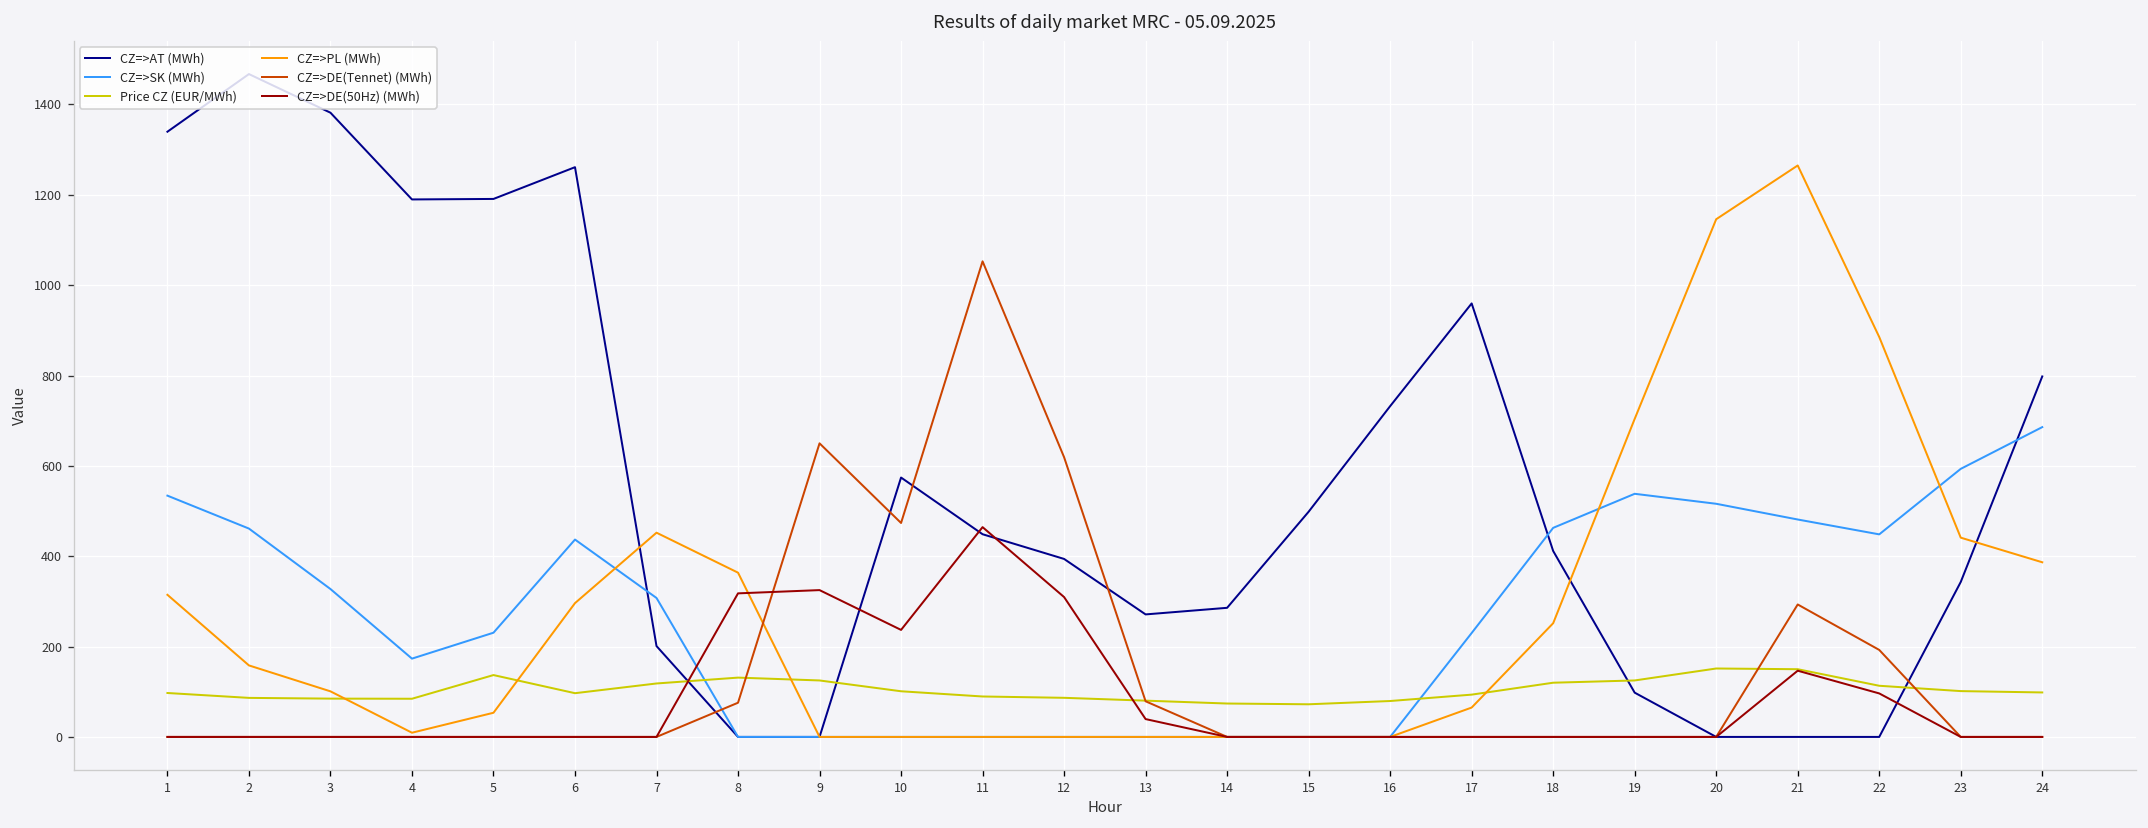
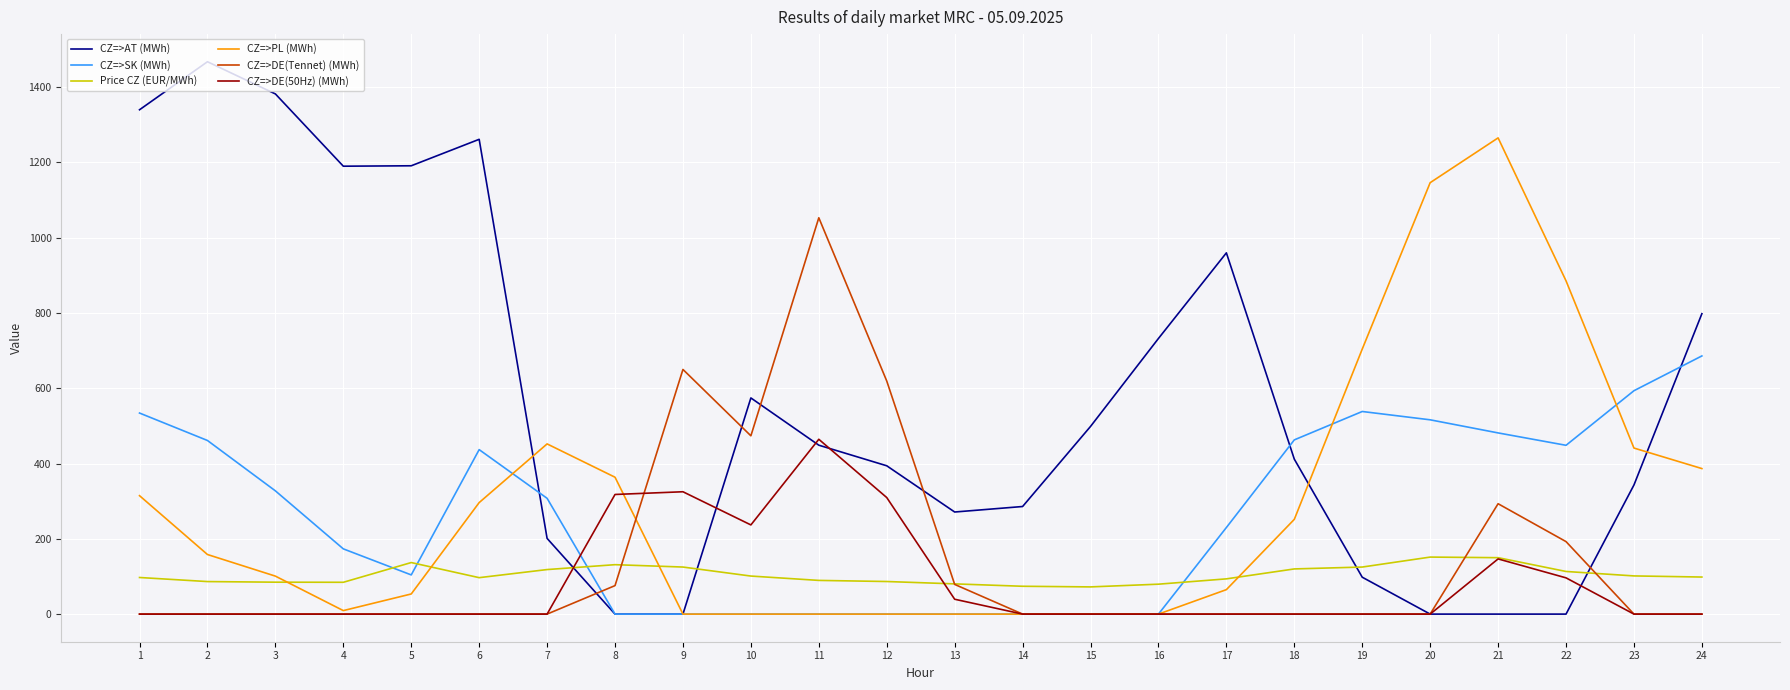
  {
    "CZ=>AT (MWh)": {
      "1": 1340,
      "3": 1380,
      "4": 1190,
      "5": 1190,
      "6": 1260,
      "7": 200,
      "10": 570,
      "11": 450,
      "12": 390,
      "13": 270,
      "14": 290,
      "15": 500,
      "16": 730,
      "17": 960,
      "18": 410,
      "19": 100,
      "21": 0,
      "22": 0,
      "23": 340,
      "24": 800
    },
    "CZ=>SK (MWh)": {
      "1": 530,
      "2": 460,
      "3": 330,
      "4": 170,
-     "5": 230,
+     "5": 100,
      "6": 440,
      "7": 310,
      "17": 230,
      "18": 460,
      "19": 540,
      "20": 520,
      "21": 480,
      "22": 450,
      "23": 590,
      "24": 690
    },
    "Price CZ (EUR/MWh)": {
      "1": 100,
      "2": 90,
      "3": 80,
      "4": 80,
      "5": 140,
      "6": 100,
      "7": 120,
      "8": 130,
      "9": 130,
      "10": 100,
      "11": 90,
      "12": 90,
      "14": 70,
      "15": 70,
      "16": 80,
      "17": 90,
      "18": 120,
      "19": 130,
      "20": 150,
      "22": 110,
      "23": 100,
      "24": 100
    },
    "CZ=>PL (MWh)": {
      "1": 310,
      "2": 160,
      "3": 100,
      "4": 10,
      "5": 50,
      "6": 300,
      "7": 450,
      "8": 360,
      "17": 70,
      "18": 250,
      "19": 700,
      "20": 1150,
      "21": 1270,
      "22": 890,
      "23": 440,
      "24": 390
    },
    "CZ=>DE(Tennet) (MWh)": {
      "8": 80,
      "9": 650,
      "10": 470,
      "11": 1050,
      "12": 620,
      "21": 290,
      "22": 190
    },
    "CZ=>DE(50Hz) (MWh)": {
      "8": 320,
      "9": 330,
      "10": 240,
      "11": 460,
      "12": 310,
      "13": 40,
      "22": 100
    }
  }
